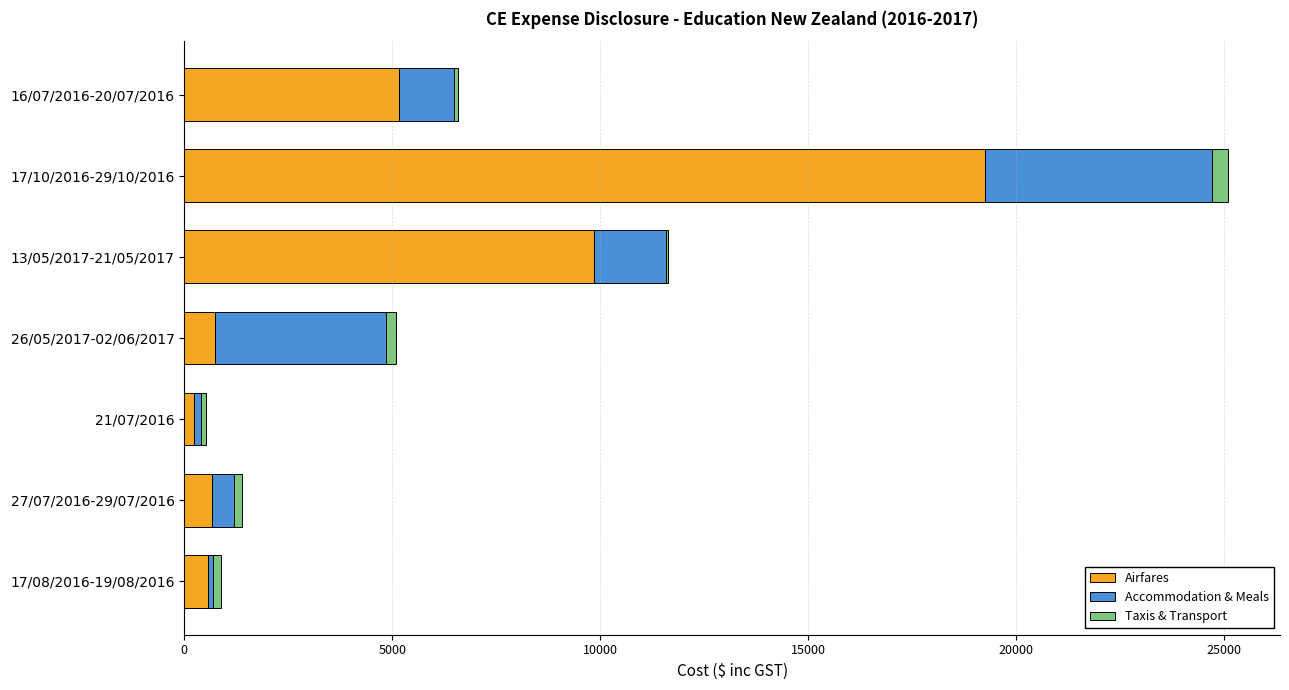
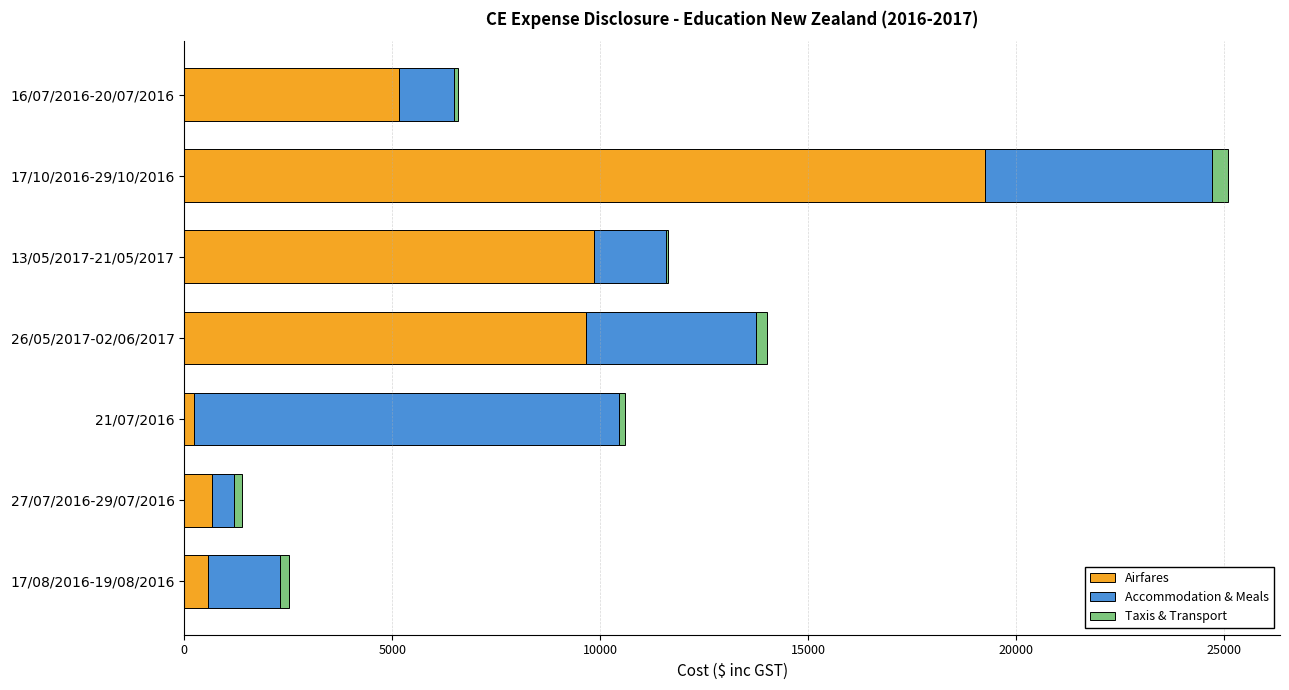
  {
    "Airfares": {
      "16/07/2016-20/07/2016": 5200,
      "17/10/2016-29/10/2016": 19300,
      "13/05/2017-21/05/2017": 9900,
-     "26/05/2017-02/06/2017": 700,
+     "26/05/2017-02/06/2017": 9700,
      "21/07/2016": 200,
      "27/07/2016-29/07/2016": 700,
      "17/08/2016-19/08/2016": 600
    },
    "Accommodation & Meals": {
      "16/07/2016-20/07/2016": 1300,
      "17/10/2016-29/10/2016": 5500,
      "13/05/2017-21/05/2017": 1700,
      "26/05/2017-02/06/2017": 4100,
-     "21/07/2016": 200,
+     "21/07/2016": 10200,
      "27/07/2016-29/07/2016": 500,
-     "17/08/2016-19/08/2016": 100
+     "17/08/2016-19/08/2016": 1700
    },
    "Taxis & Transport": {
      "16/07/2016-20/07/2016": 100,
      "17/10/2016-29/10/2016": 400,
      "26/05/2017-02/06/2017": 200,
      "21/07/2016": 100,
      "27/07/2016-29/07/2016": 200,
      "17/08/2016-19/08/2016": 200
    }
  }
